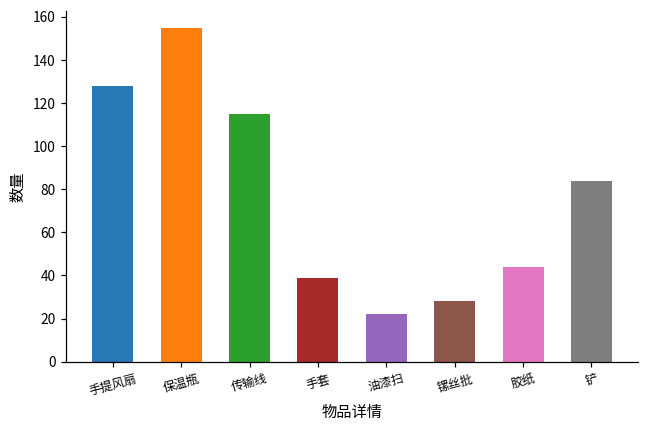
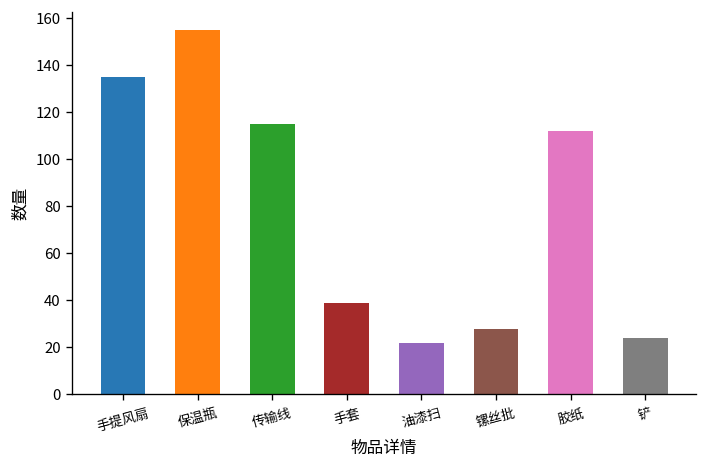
  {
-   "手提风扇": 128,
+   "手提风扇": 135,
    "保温瓶": 155,
    "传输线": 115,
    "手套": 39,
    "油漆扫": 22,
    "镙丝批": 28,
-   "胶纸": 44,
-   "铲": 84
+   "胶纸": 112,
+   "铲": 24
  }
